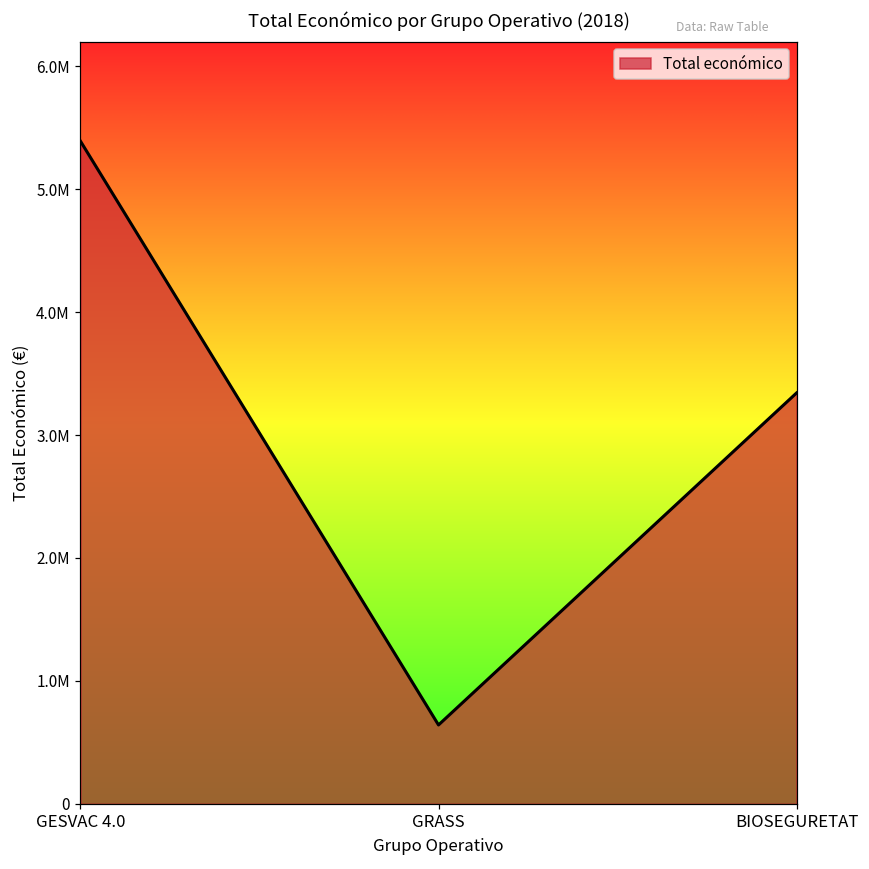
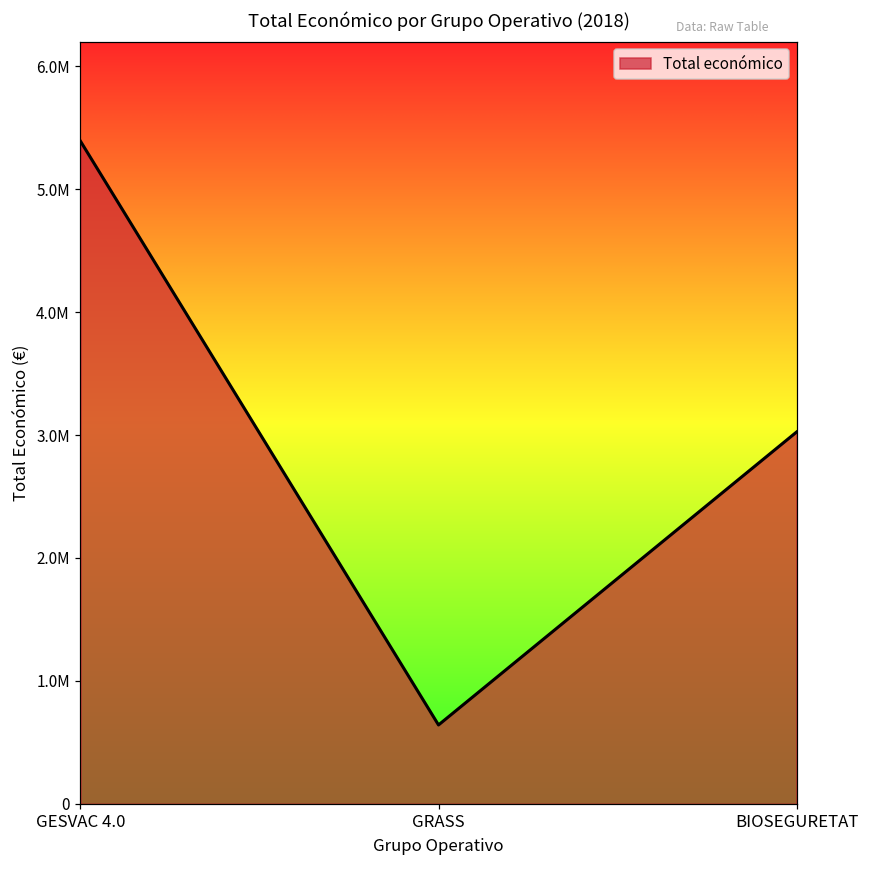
  {
    "GESVAC 4.0": 5390000,
    "GRASS": 640000,
-   "BIOSEGURETAT": 3340000
+   "BIOSEGURETAT": 3020000
  }
